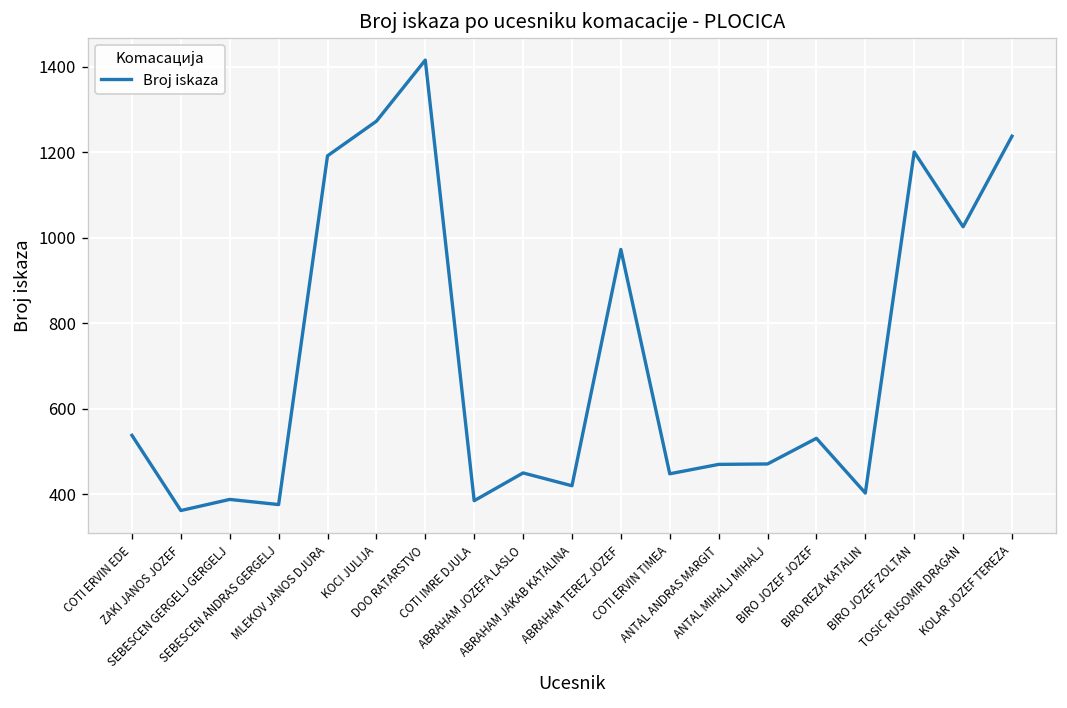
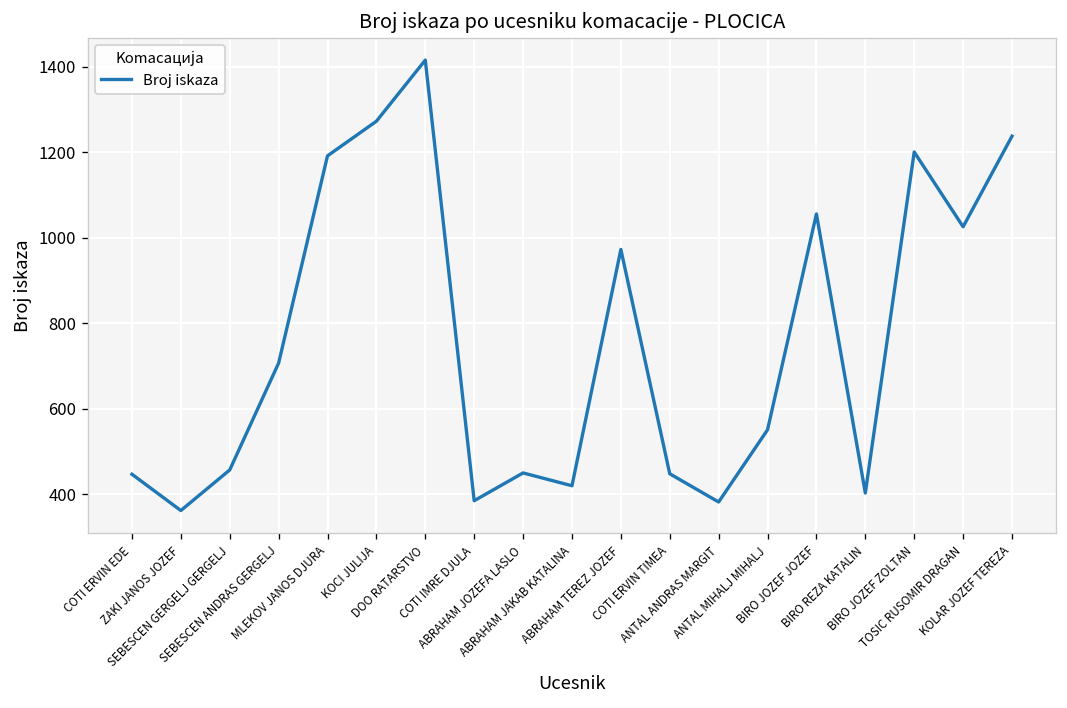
  {
-   "COTI ERVIN EDE": 540,
+   "COTI ERVIN EDE": 450,
    "ZAKI JANOS JOZEF": 360,
-   "SEBESCEN GERGELJ GERGELJ": 390,
-   "SEBESCEN ANDRAS GERGELJ": 380,
+   "SEBESCEN GERGELJ GERGELJ": 460,
+   "SEBESCEN ANDRAS GERGELJ": 710,
    "MLEKOV JANOS DJURA": 1190,
    "KOCI JULIJA": 1270,
    "DOO RATARSTVO": 1420,
    "COTI IMRE DJULA": 390,
    "ABRAHAM JOZEFA LASLO": 450,
    "ABRAHAM JAKAB KATALINA": 420,
    "ABRAHAM TEREZ JOZEF": 970,
    "COTI ERVIN TIMEA": 450,
-   "ANTAL ANDRAS MARGIT": 470,
-   "ANTAL MIHALJ MIHALJ": 470,
-   "BIRO JOZEF JOZEF": 530,
+   "ANTAL ANDRAS MARGIT": 380,
+   "ANTAL MIHALJ MIHALJ": 550,
+   "BIRO JOZEF JOZEF": 1060,
    "BIRO REZA KATALIN": 400,
    "BIRO JOZEF ZOLTAN": 1200,
    "TOSIC RUSOMIR DRAGAN": 1030,
    "KOLAR JOZEF TEREZA": 1240
  }
